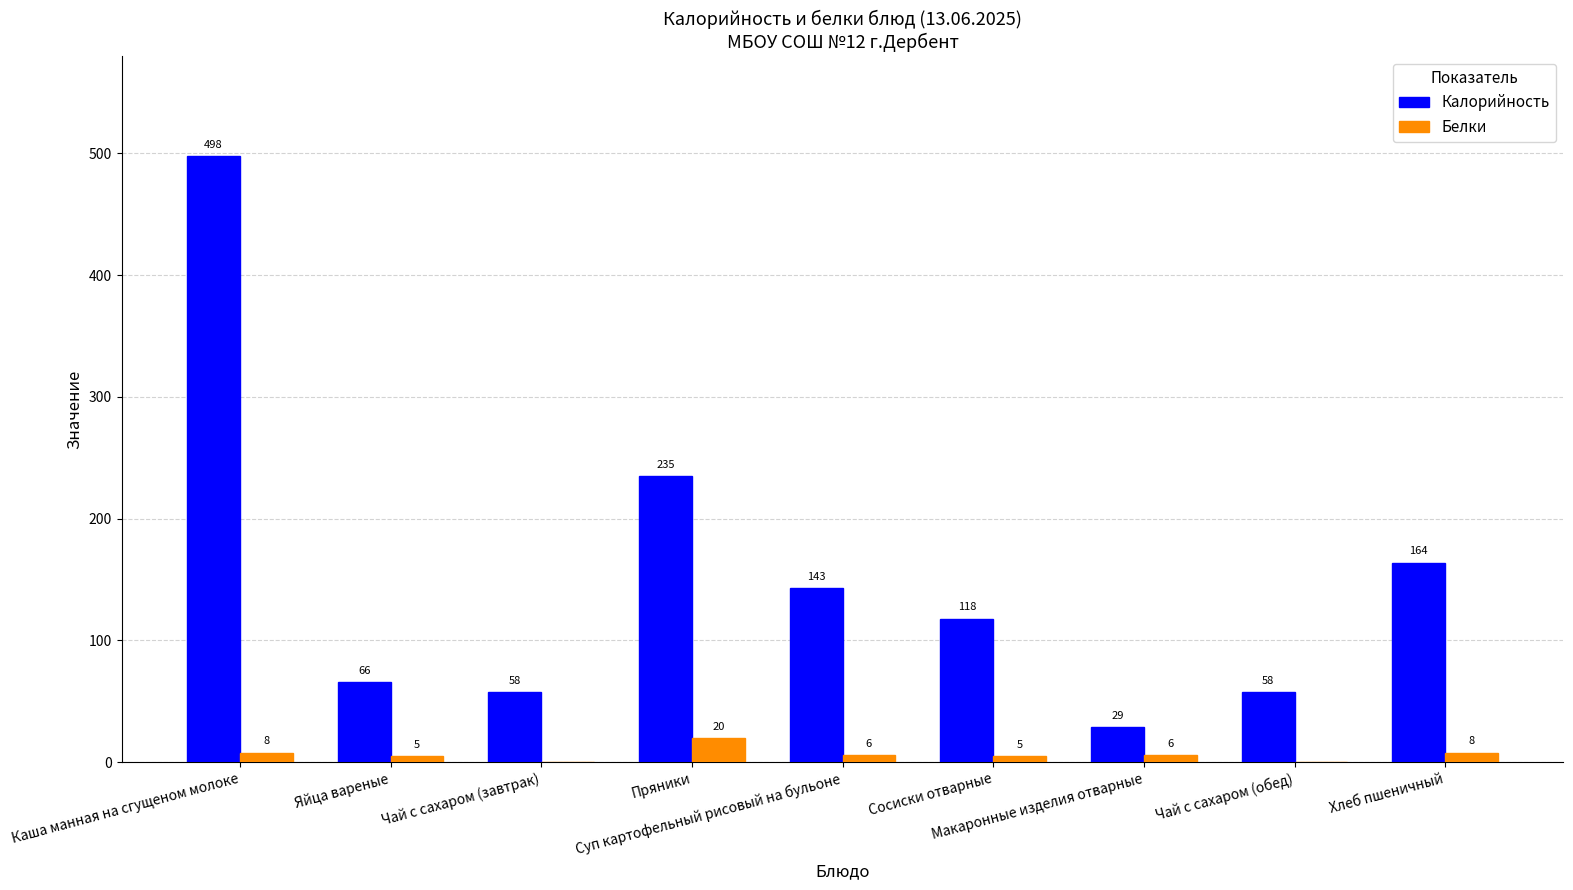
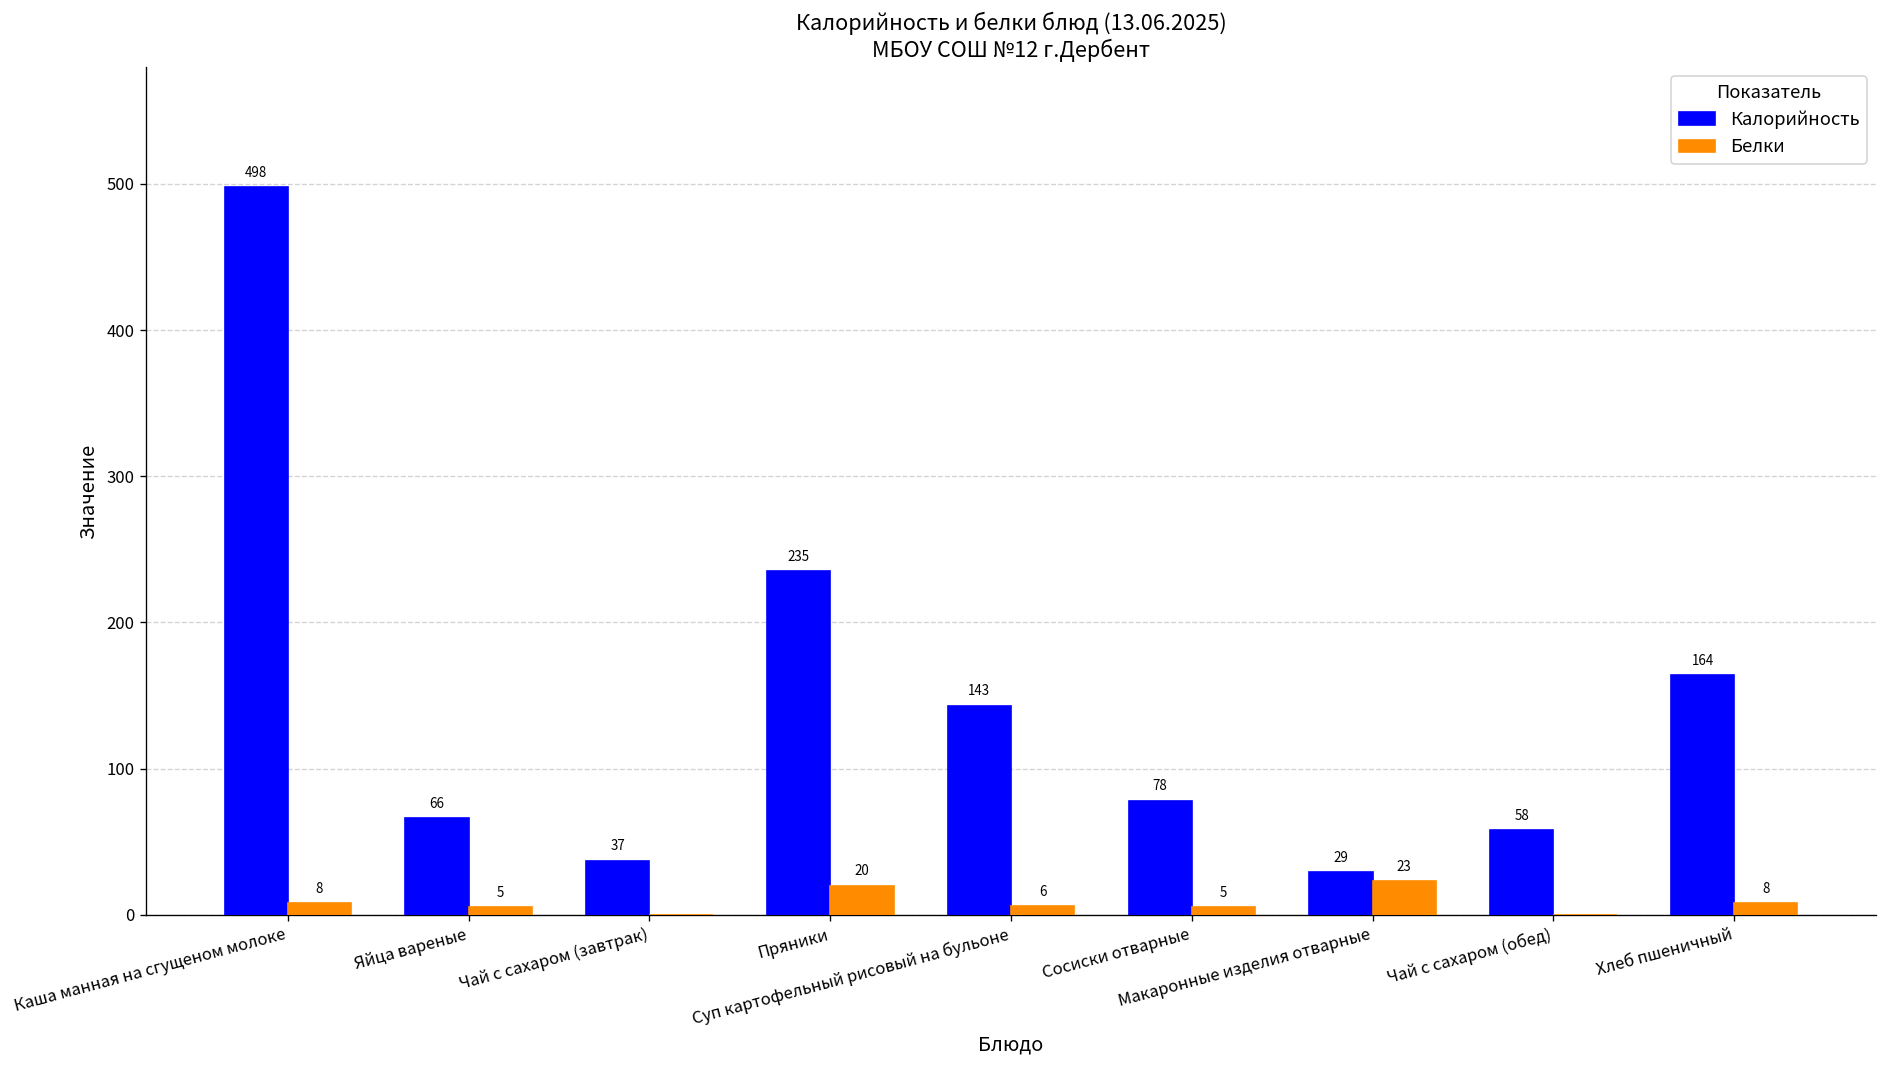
  {
    "Калорийность": {
      "Каша манная на сгущеном молоке": 498,
      "Яйца вареные": 66,
-     "Чай с сахаром (завтрак)": 58,
+     "Чай с сахаром (завтрак)": 37,
      "Пряники": 235,
      "Суп картофельный рисовый на бульоне": 143,
-     "Сосиски отварные": 118,
+     "Сосиски отварные": 78,
      "Макаронные изделия отварные": 29,
      "Чай с сахаром (обед)": 58,
      "Хлеб пшеничный": 164
    },
    "Белки": {
      "Каша манная на сгущеном молоке": 8,
      "Яйца вареные": 5,
      "Пряники": 20,
      "Суп картофельный рисовый на бульоне": 6,
      "Сосиски отварные": 5,
-     "Макаронные изделия отварные": 6,
+     "Макаронные изделия отварные": 23,
      "Хлеб пшеничный": 8
    }
  }
